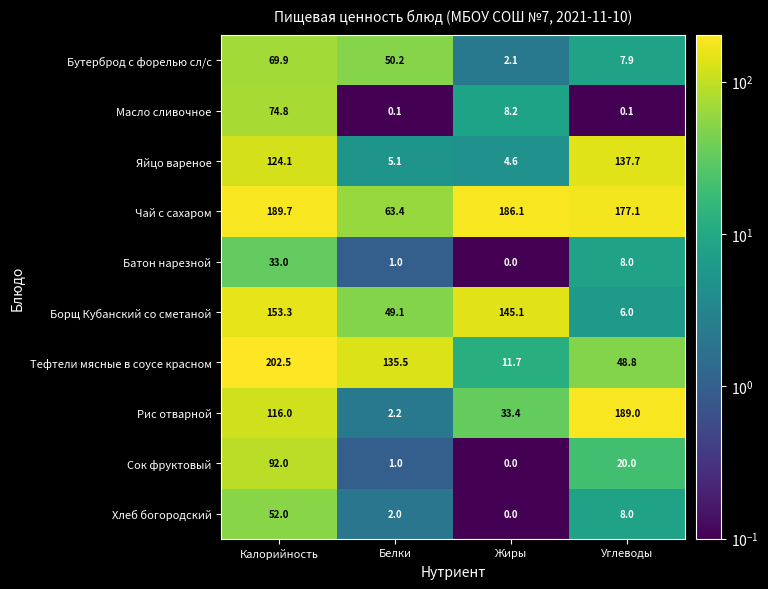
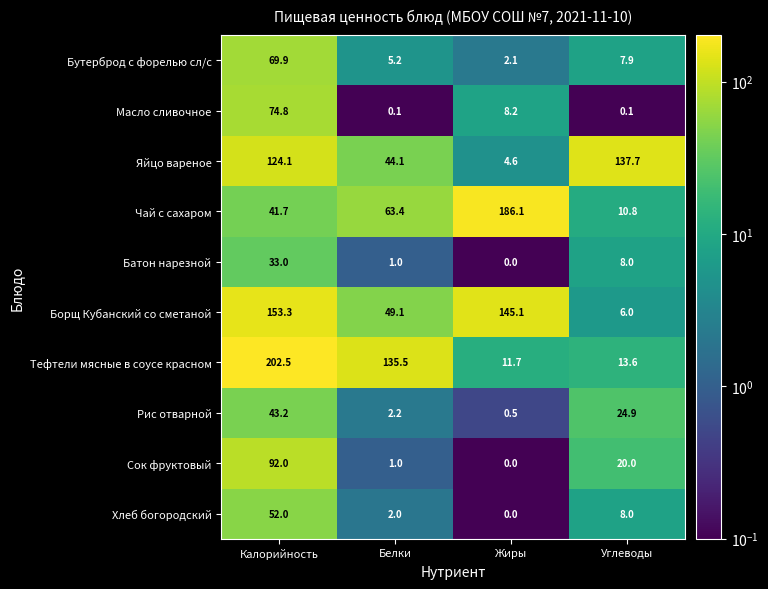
  {
    "Бутерброд с форелью сл/с": {
      "Калорийность": 69.9,
-     "Белки": 50.2,
+     "Белки": 5.2,
      "Жиры": 2.1,
      "Углеводы": 7.9
    },
    "Масло сливочное": {
      "Калорийность": 74.8,
      "Белки": 0.1,
      "Жиры": 8.2,
      "Углеводы": 0.1
    },
    "Яйцо вареное": {
      "Калорийность": 124.1,
-     "Белки": 5.1,
+     "Белки": 44.1,
      "Жиры": 4.6,
      "Углеводы": 137.7
    },
    "Чай с сахаром": {
-     "Калорийность": 189.7,
+     "Калорийность": 41.7,
      "Белки": 63.4,
      "Жиры": 186.1,
-     "Углеводы": 177.1
+     "Углеводы": 10.8
    },
    "Батон нарезной": {
      "Калорийность": 33.0,
      "Белки": 1.0,
      "Жиры": 0.0,
      "Углеводы": 8.0
    },
    "Борщ Кубанский со сметаной": {
      "Калорийность": 153.3,
      "Белки": 49.1,
      "Жиры": 145.1,
      "Углеводы": 6.0
    },
    "Тефтели мясные в соусе красном": {
      "Калорийность": 202.5,
      "Белки": 135.5,
      "Жиры": 11.7,
-     "Углеводы": 48.8
+     "Углеводы": 13.6
    },
    "Рис отварной": {
-     "Калорийность": 116.0,
+     "Калорийность": 43.2,
      "Белки": 2.2,
-     "Жиры": 33.4,
-     "Углеводы": 189.0
+     "Жиры": 0.5,
+     "Углеводы": 24.9
    },
    "Сок фруктовый": {
      "Калорийность": 92.0,
      "Белки": 1.0,
      "Жиры": 0.0,
      "Углеводы": 20.0
    },
    "Хлеб богородский": {
      "Калорийность": 52.0,
      "Белки": 2.0,
      "Жиры": 0.0,
      "Углеводы": 8.0
    }
  }
